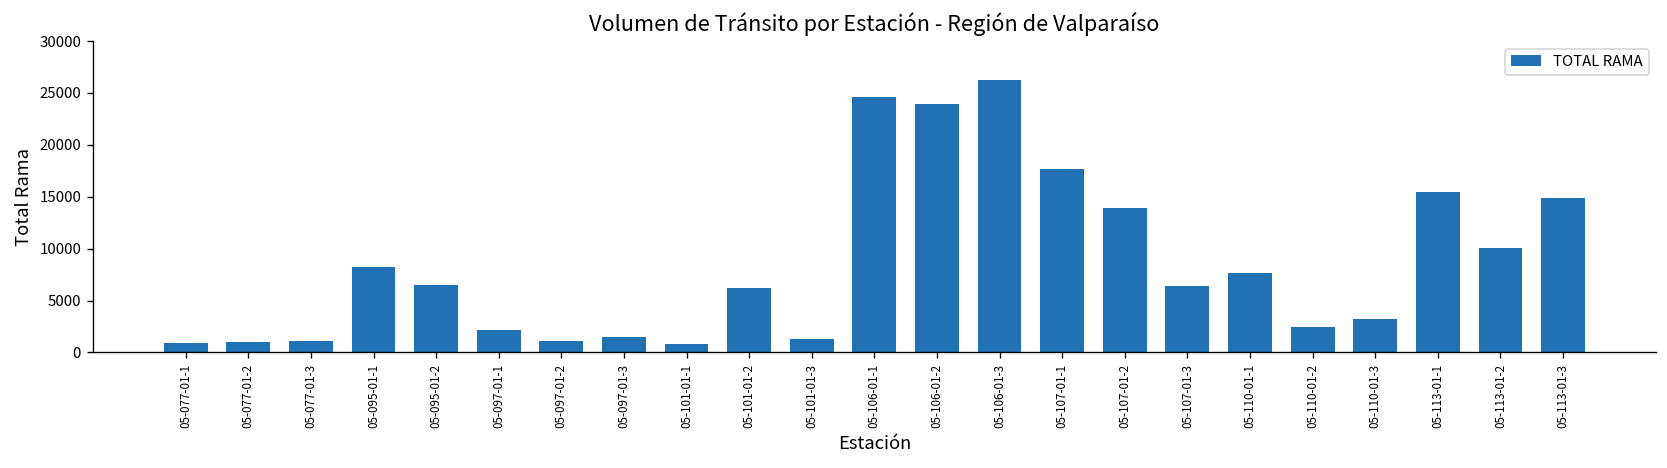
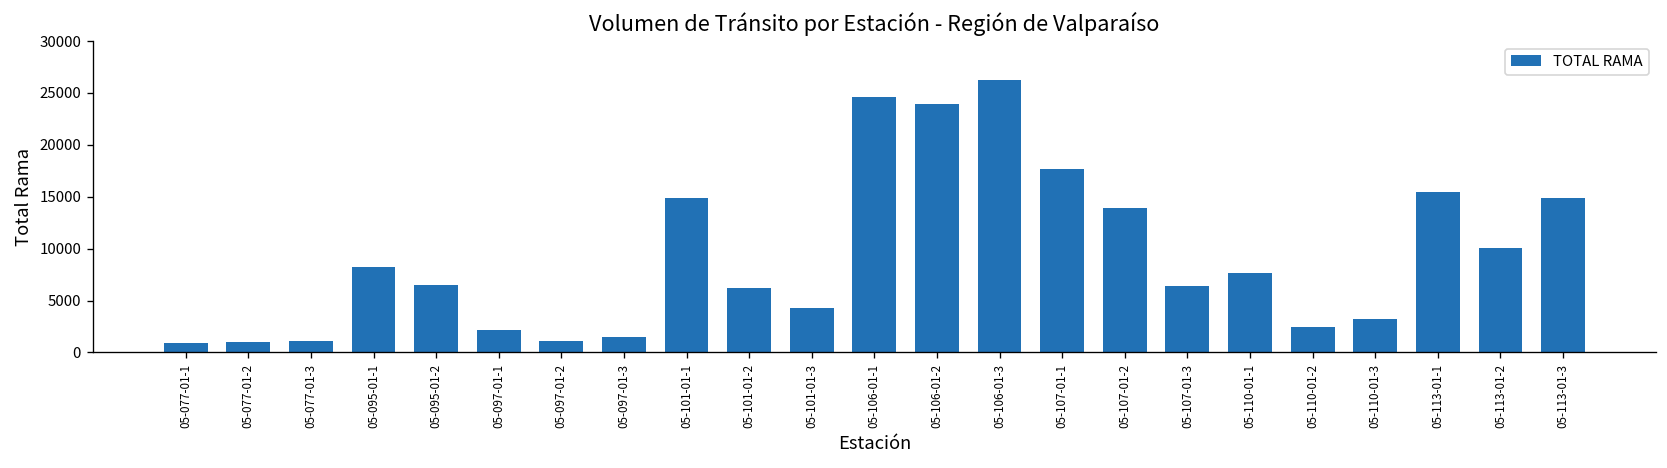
  {
    "05-077-01-1": 1000,
    "05-077-01-2": 1000,
    "05-077-01-3": 1000,
    "05-095-01-1": 8000,
    "05-095-01-2": 6000,
    "05-097-01-1": 2000,
    "05-097-01-2": 1000,
    "05-097-01-3": 1000,
-   "05-101-01-1": 1000,
+   "05-101-01-1": 15000,
    "05-101-01-2": 6000,
-   "05-101-01-3": 1000,
+   "05-101-01-3": 4000,
    "05-106-01-1": 25000,
    "05-106-01-2": 24000,
    "05-106-01-3": 26000,
    "05-107-01-1": 18000,
    "05-107-01-2": 14000,
    "05-107-01-3": 6000,
    "05-110-01-1": 8000,
    "05-110-01-2": 2000,
    "05-110-01-3": 3000,
    "05-113-01-1": 15000,
    "05-113-01-2": 10000,
    "05-113-01-3": 15000
  }
